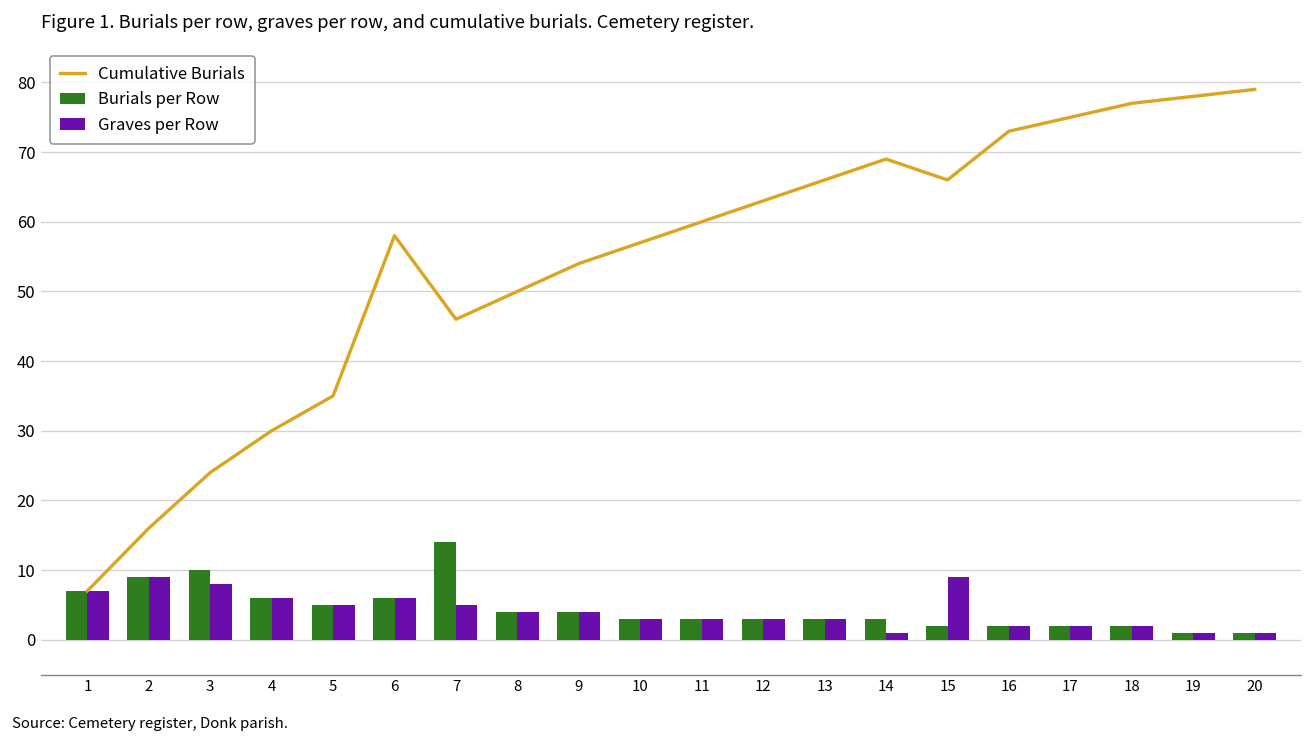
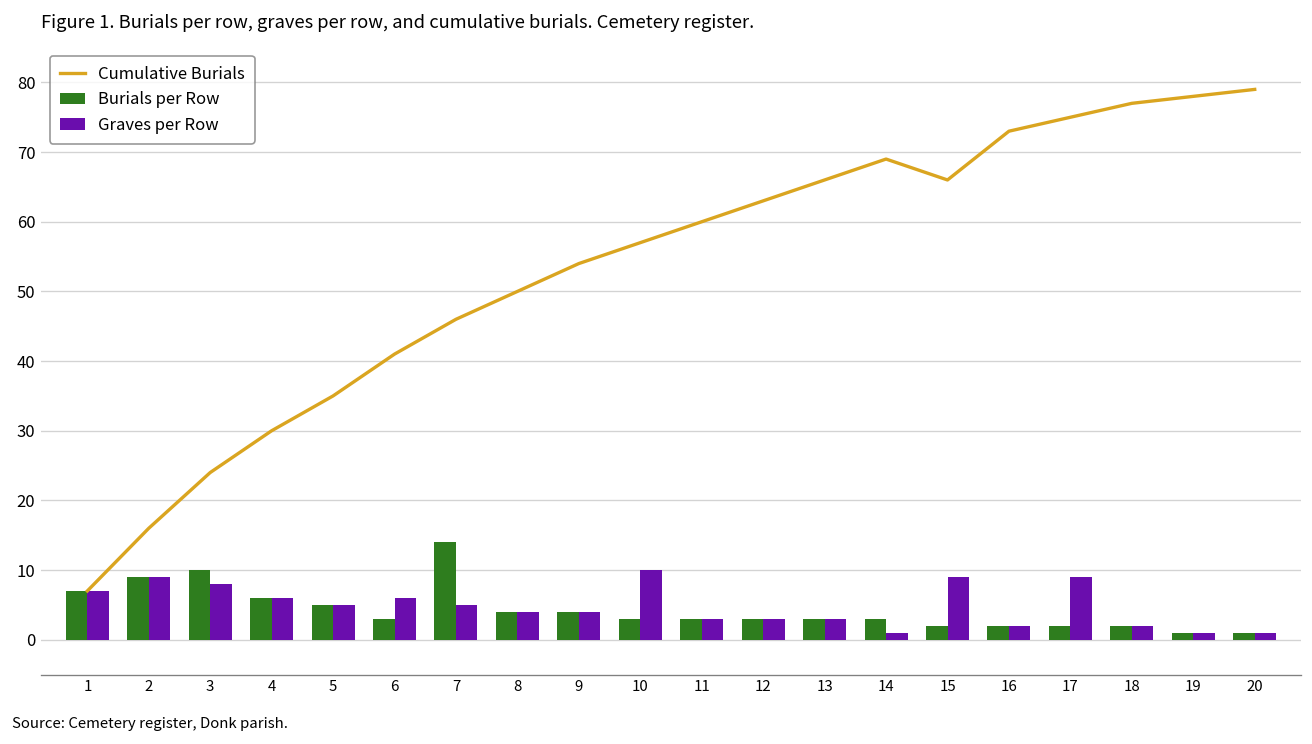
  {
    "Burials per Row": {
      "1": 7,
      "2": 9,
      "3": 10,
      "4": 6,
      "5": 5,
-     "6": 6,
+     "6": 3,
      "7": 14,
      "8": 4,
      "9": 4,
      "10": 3,
      "11": 3,
      "12": 3,
      "13": 3,
      "14": 3,
      "15": 2,
      "16": 2,
      "17": 2,
      "18": 2,
      "19": 1,
      "20": 1
    },
    "Cumulative Burials": {
      "1": 7,
      "2": 16,
      "3": 24,
      "4": 30,
      "5": 35,
-     "6": 58,
+     "6": 41,
      "7": 46,
      "8": 50,
      "9": 54,
      "10": 57,
      "11": 60,
      "12": 63,
      "13": 66,
      "14": 69,
      "15": 66,
      "16": 73,
      "17": 75,
      "18": 77,
      "19": 78,
      "20": 79
    },
    "Graves per Row": {
      "1": 7,
      "2": 9,
      "3": 8,
      "4": 6,
      "5": 5,
      "6": 6,
      "7": 5,
      "8": 4,
      "9": 4,
-     "10": 3,
+     "10": 10,
      "11": 3,
      "12": 3,
      "13": 3,
      "14": 1,
      "15": 9,
      "16": 2,
-     "17": 2,
+     "17": 9,
      "18": 2,
      "19": 1,
      "20": 1
    }
  }
